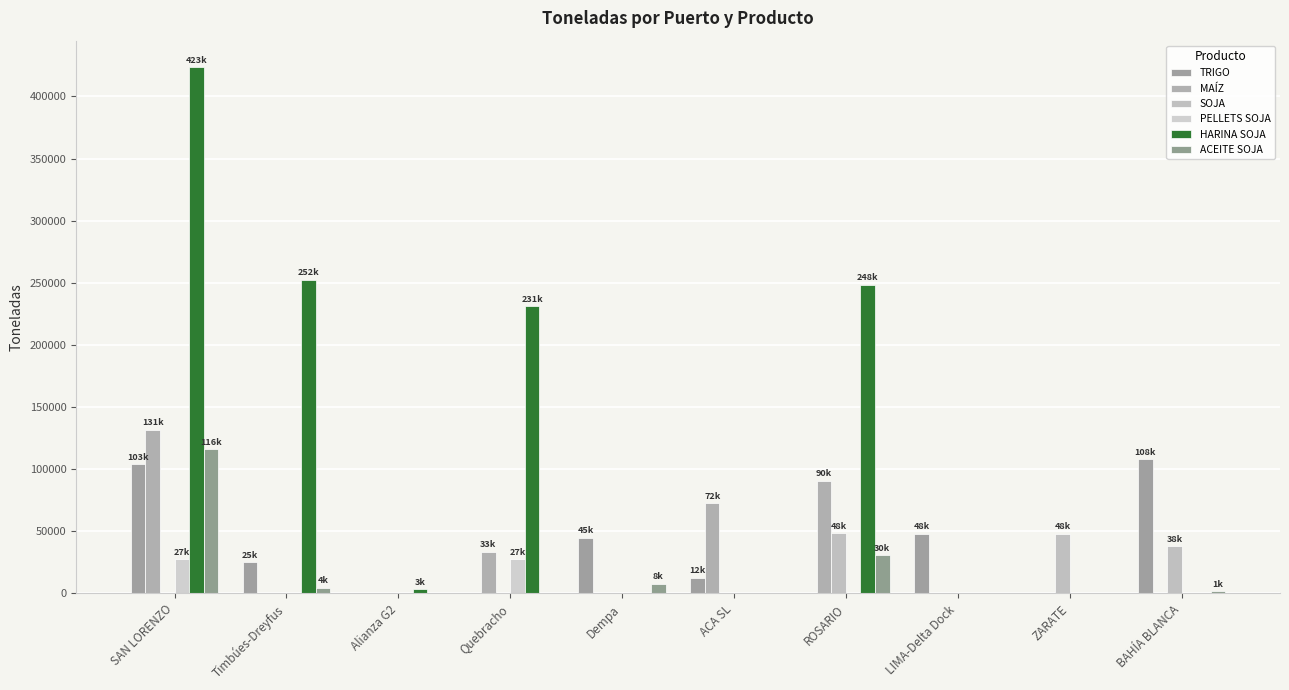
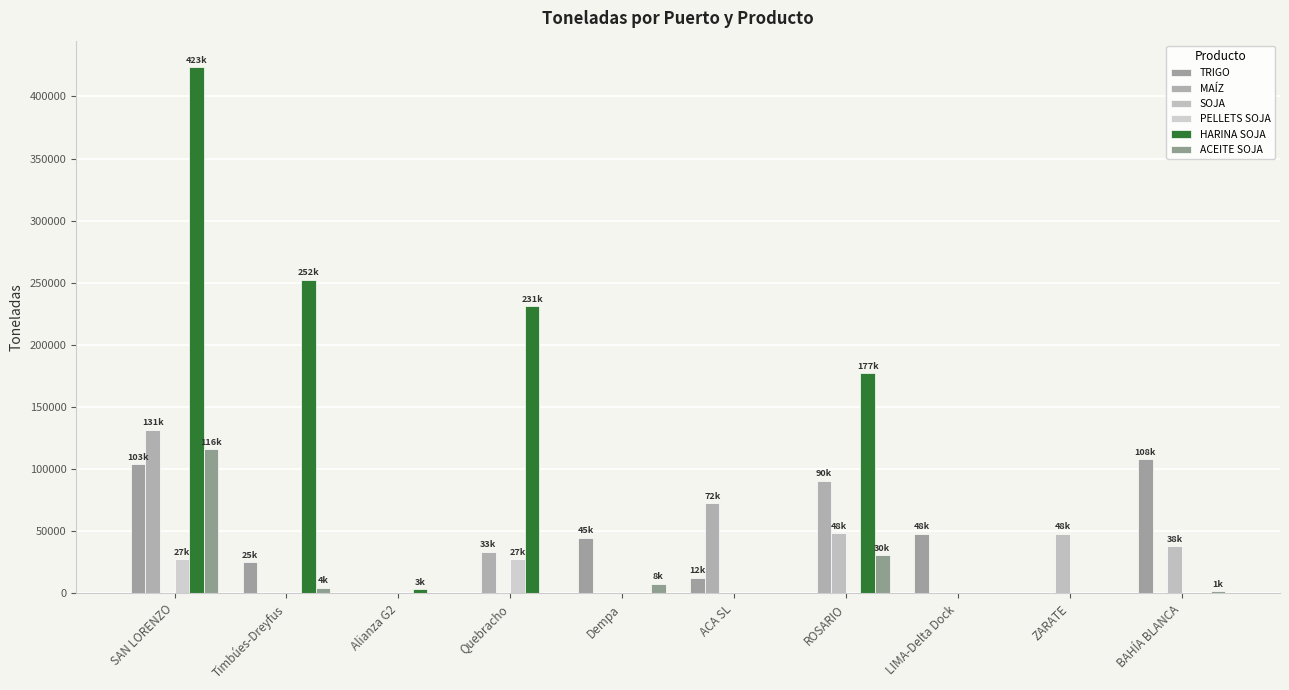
  {
    "HARINA SOJA": {
      "Timbúes-Dreyfus": "252k",
      "Alianza G2": "3k",
      "Quebracho": "231k",
-     "ROSARIO": "248k"
+     "ROSARIO": "177k"
    }
  }
